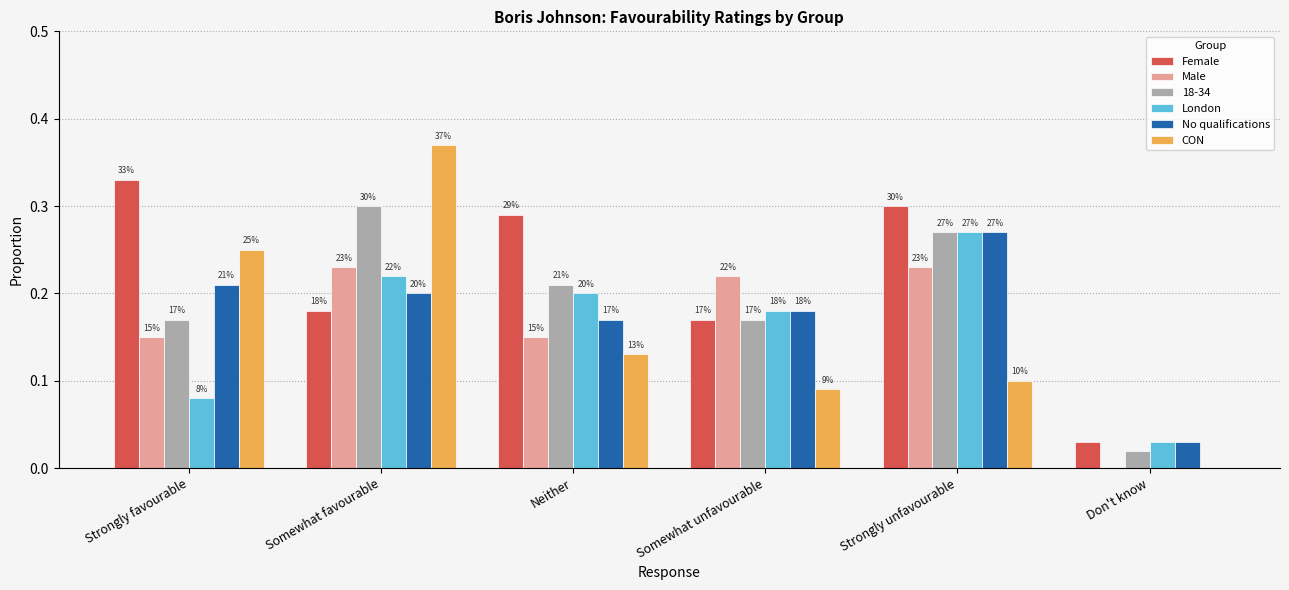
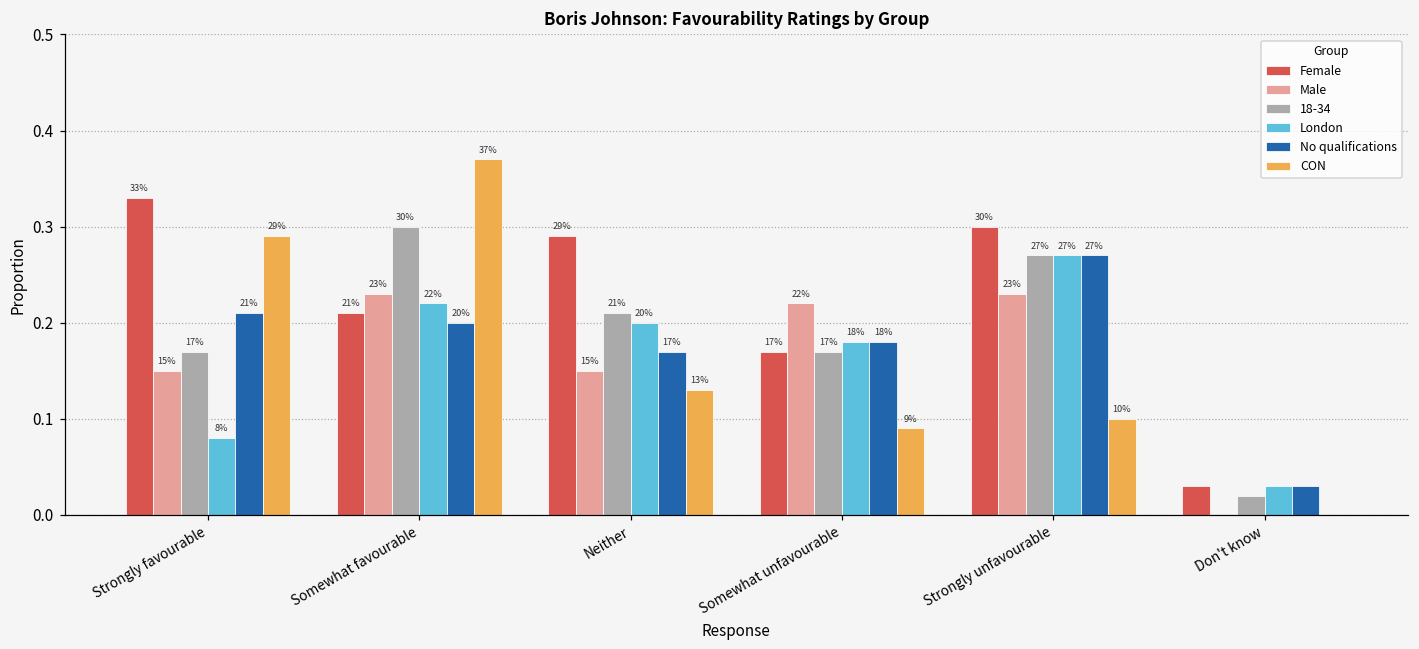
  {
    "Female": {
      "Strongly favourable": "33%",
-     "Somewhat favourable": "18%",
+     "Somewhat favourable": "21%",
      "Neither": "29%",
      "Somewhat unfavourable": "17%",
      "Strongly unfavourable": "30%"
    },
    "Male": {
      "Strongly favourable": "15%",
      "Somewhat favourable": "23%",
      "Neither": "15%",
      "Somewhat unfavourable": "22%",
      "Strongly unfavourable": "23%"
    },
    "18-34": {
      "Strongly favourable": "17%",
      "Somewhat favourable": "30%",
      "Neither": "21%",
      "Somewhat unfavourable": "17%",
      "Strongly unfavourable": "27%"
    },
    "London": {
      "Strongly favourable": "8%",
      "Somewhat favourable": "22%",
      "Neither": "20%",
      "Somewhat unfavourable": "18%",
      "Strongly unfavourable": "27%"
    },
    "No qualifications": {
      "Strongly favourable": "21%",
      "Somewhat favourable": "20%",
      "Neither": "17%",
      "Somewhat unfavourable": "18%",
      "Strongly unfavourable": "27%"
    },
    "CON": {
-     "Strongly favourable": "25%",
+     "Strongly favourable": "29%",
      "Somewhat favourable": "37%",
      "Neither": "13%",
      "Somewhat unfavourable": "9%",
      "Strongly unfavourable": "10%"
    }
  }
